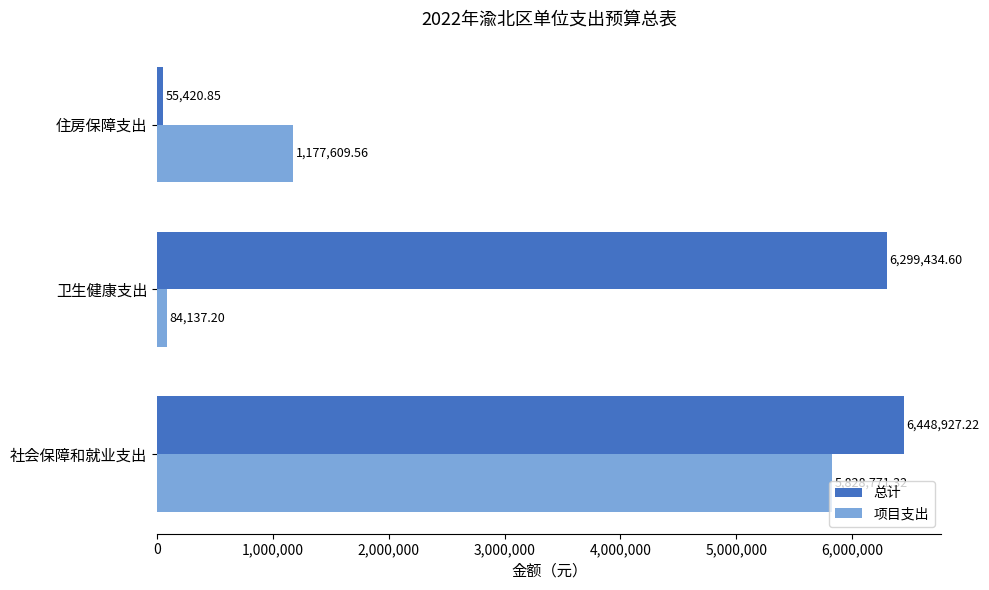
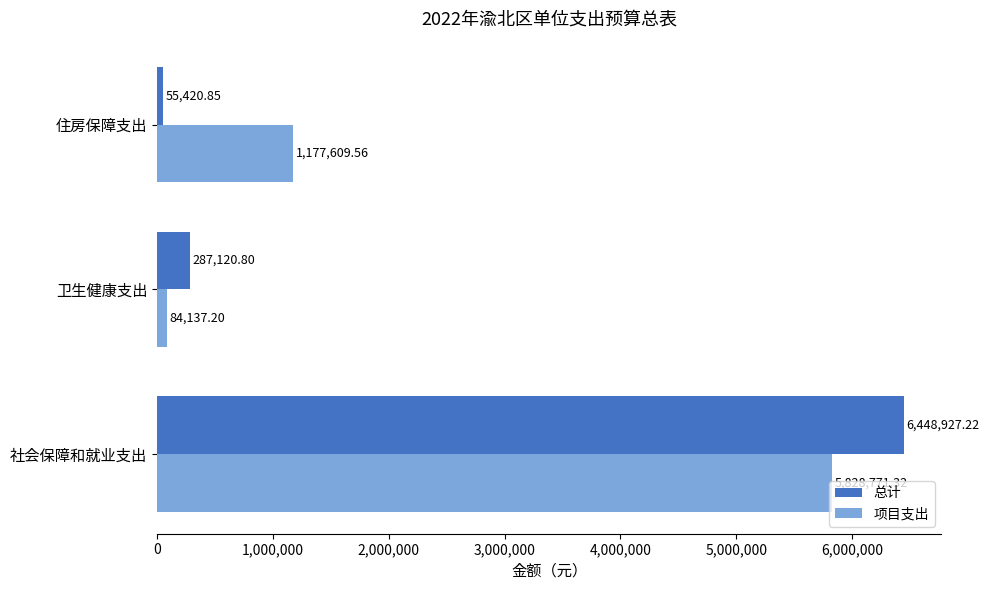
  {
    "总计": {
      "住房保障支出": "55,420.85",
-     "卫生健康支出": "6,299,434.60",
+     "卫生健康支出": "287,120.80",
      "社会保障和就业支出": "6,448,927.22"
    },
    "项目支出": {
      "住房保障支出": "1,177,609.56",
      "卫生健康支出": "84,137.20"
    }
  }
